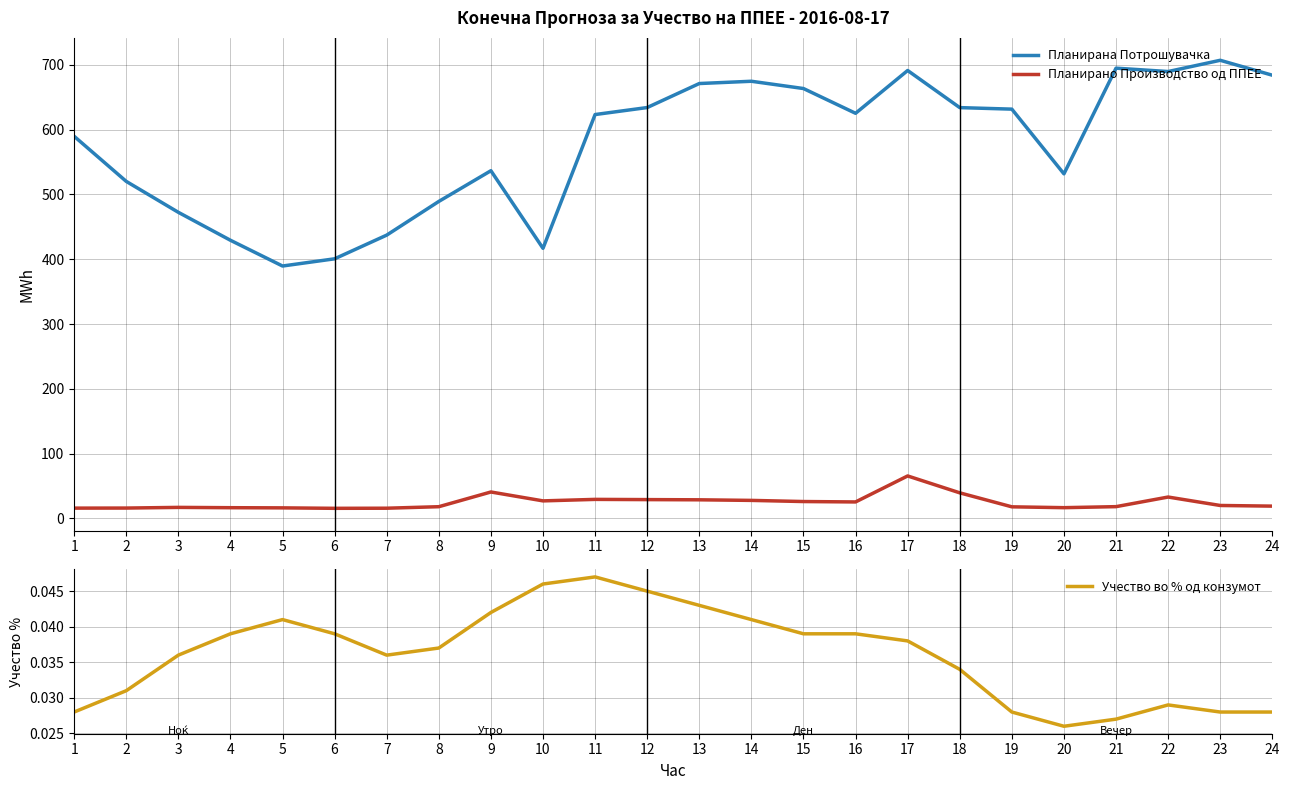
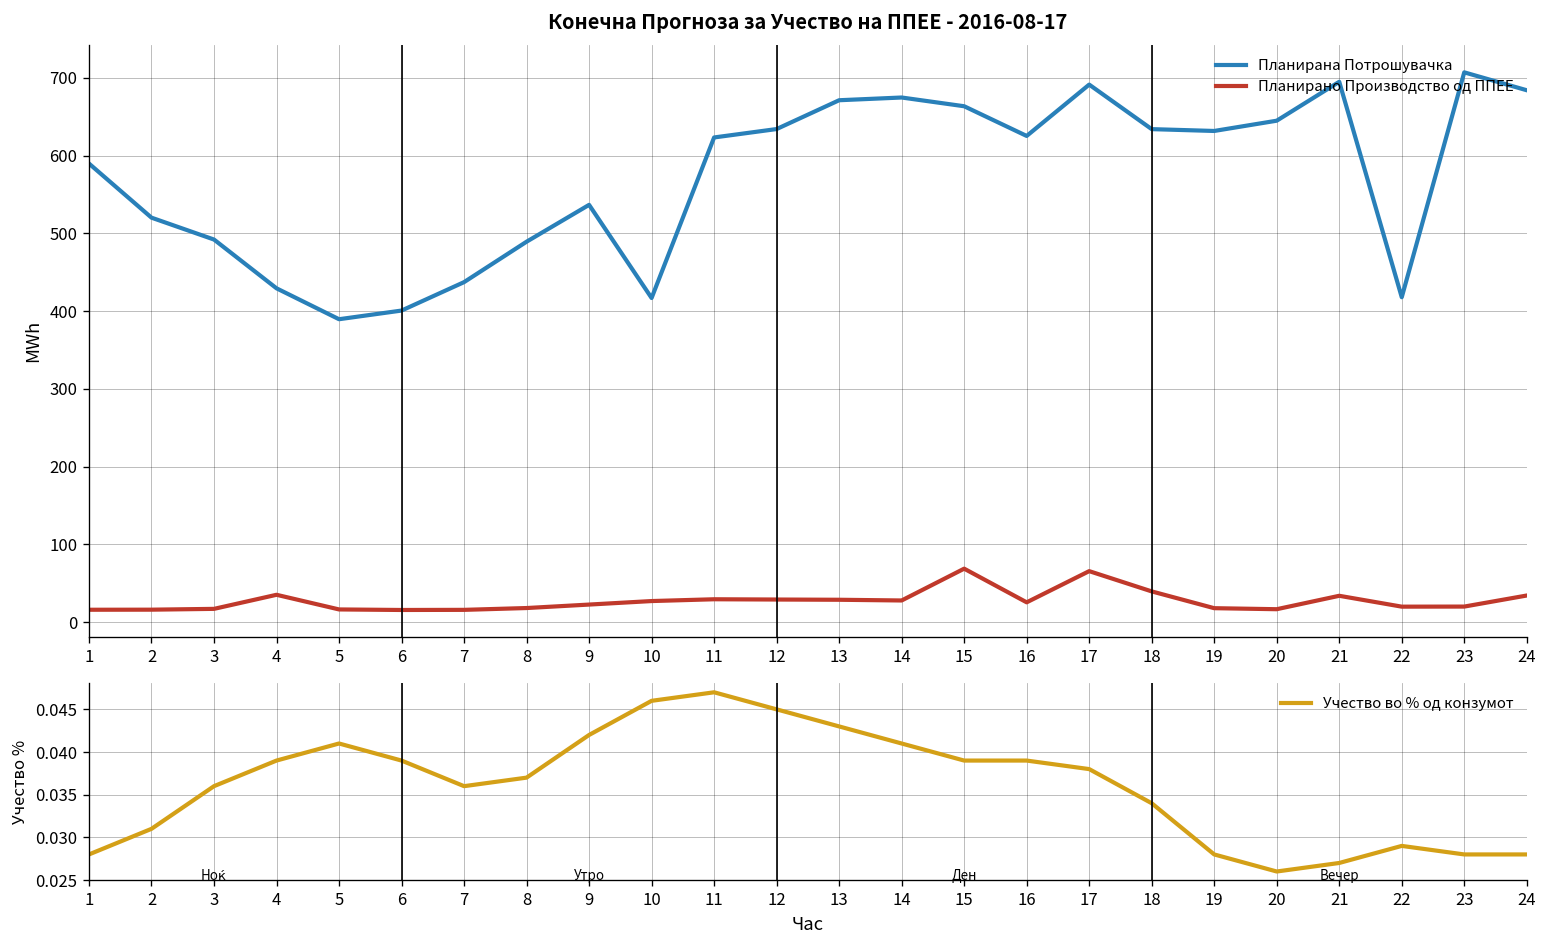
  {
    "Конечна Прогноза за Учество на ППЕЕ - 2016-08-17": {
      "Планирана Потрошувачка": {
        "1": 590,
        "2": 520,
-       "3": 470,
+       "3": 490,
        "4": 430,
        "5": 390,
        "6": 400,
        "7": 440,
        "8": 490,
        "9": 540,
        "10": 420,
        "11": 620,
        "12": 630,
        "13": 670,
        "14": 670,
        "15": 660,
        "16": 630,
        "17": 690,
        "18": 630,
        "19": 630,
-       "20": 530,
+       "20": 640,
        "21": 690,
-       "22": 690,
+       "22": 420,
        "23": 710,
        "24": 680
      },
      "Планирано Производство од ППЕЕ": {
        "1": 20,
        "2": 20,
        "3": 20,
-       "4": 20,
+       "4": 40,
        "5": 20,
        "6": 20,
        "7": 20,
        "8": 20,
-       "9": 40,
+       "9": 20,
        "10": 30,
        "11": 30,
        "12": 30,
        "13": 30,
        "14": 30,
-       "15": 30,
+       "15": 70,
        "16": 30,
        "17": 70,
        "18": 40,
        "19": 20,
        "20": 20,
-       "21": 20,
-       "22": 30,
+       "21": 30,
+       "22": 20,
        "23": 20,
-       "24": 20
+       "24": 30
      }
    }
  }
